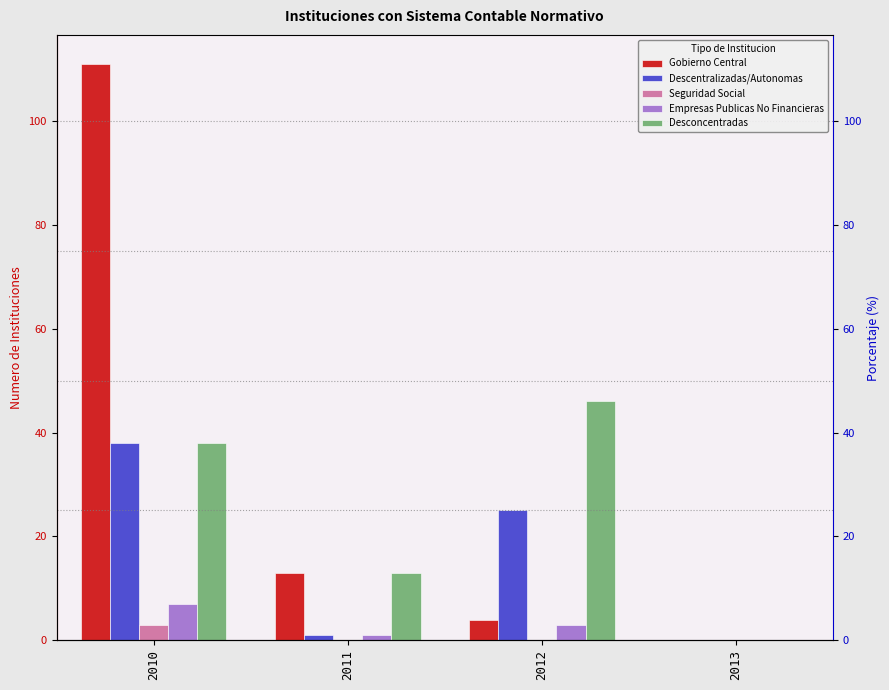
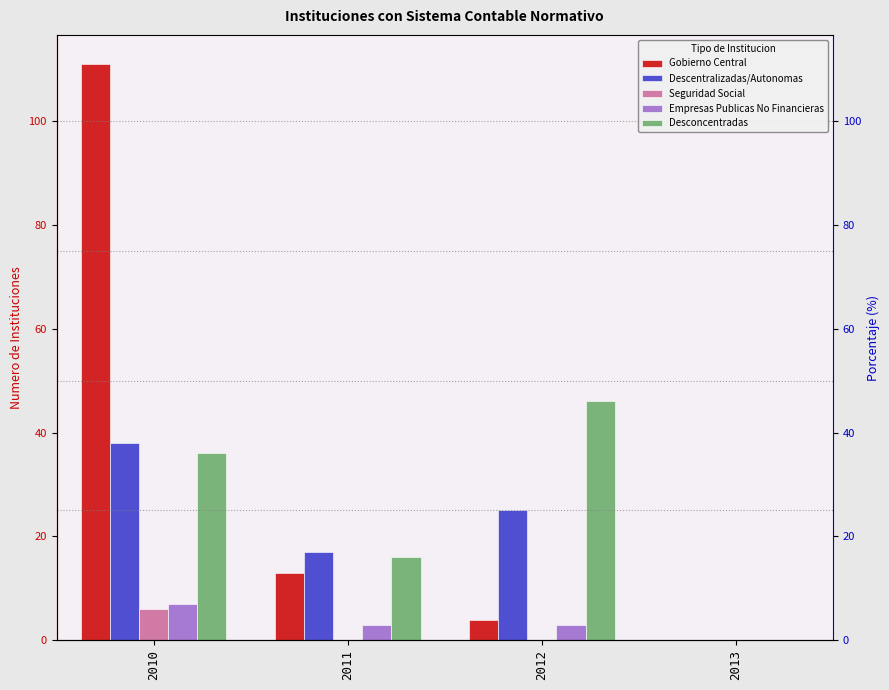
  {
    "Gobierno Central": {
      "2010": 111,
      "2011": 13,
      "2012": 4,
      "2013": 0
    },
    "Descentralizadas/Autonomas": {
      "2010": 38,
-     "2011": 1,
+     "2011": 17,
      "2012": 25,
      "2013": 0
    },
    "Seguridad Social": {
-     "2010": 3,
+     "2010": 6,
      "2011": 0,
      "2012": 0,
      "2013": 0
    },
    "Empresas Publicas No Financieras": {
      "2010": 7,
-     "2011": 1,
+     "2011": 3,
      "2012": 3,
      "2013": 0
    },
    "Desconcentradas": {
-     "2010": 38,
-     "2011": 13,
+     "2010": 36,
+     "2011": 16,
      "2012": 46,
      "2013": 0
    }
  }
